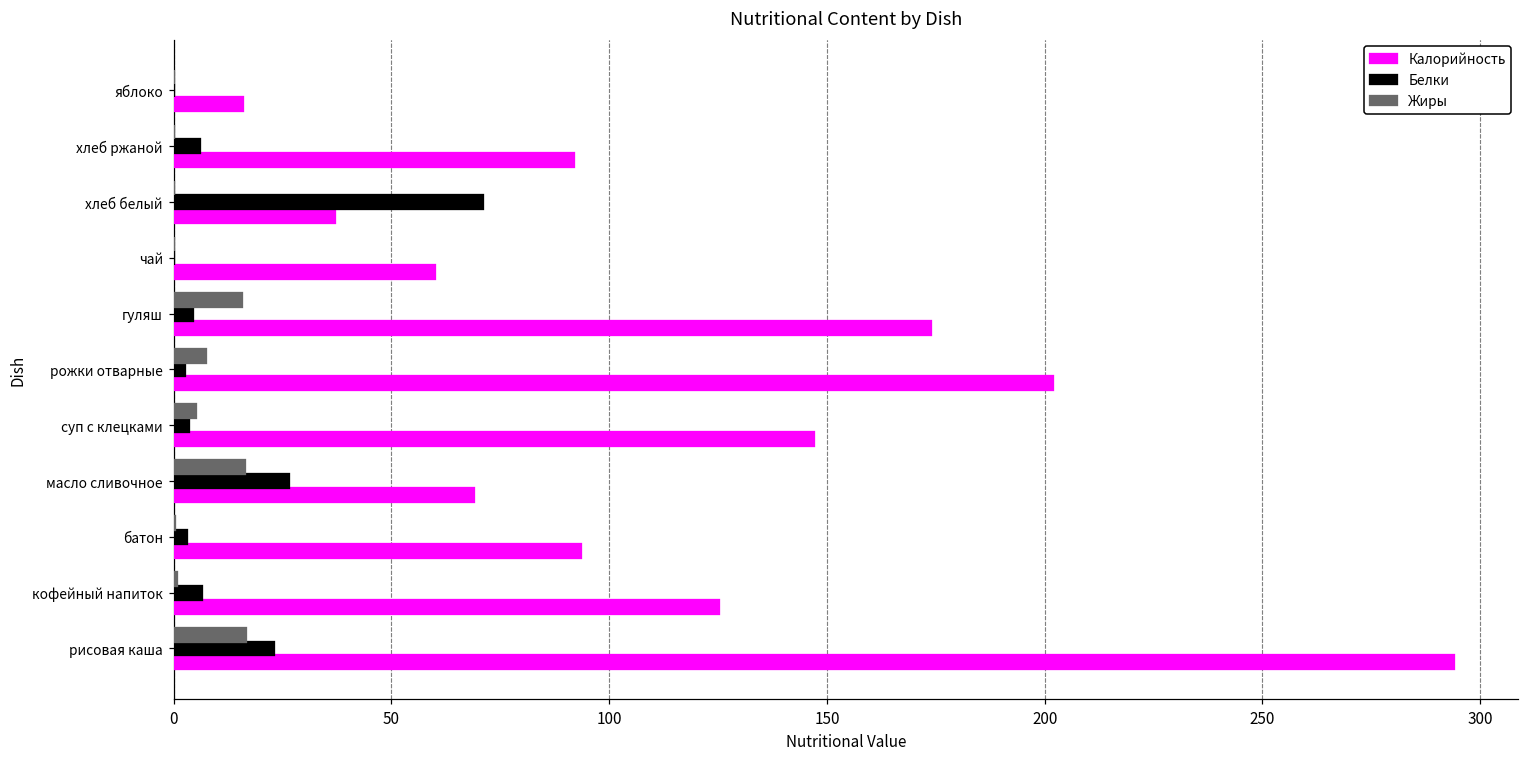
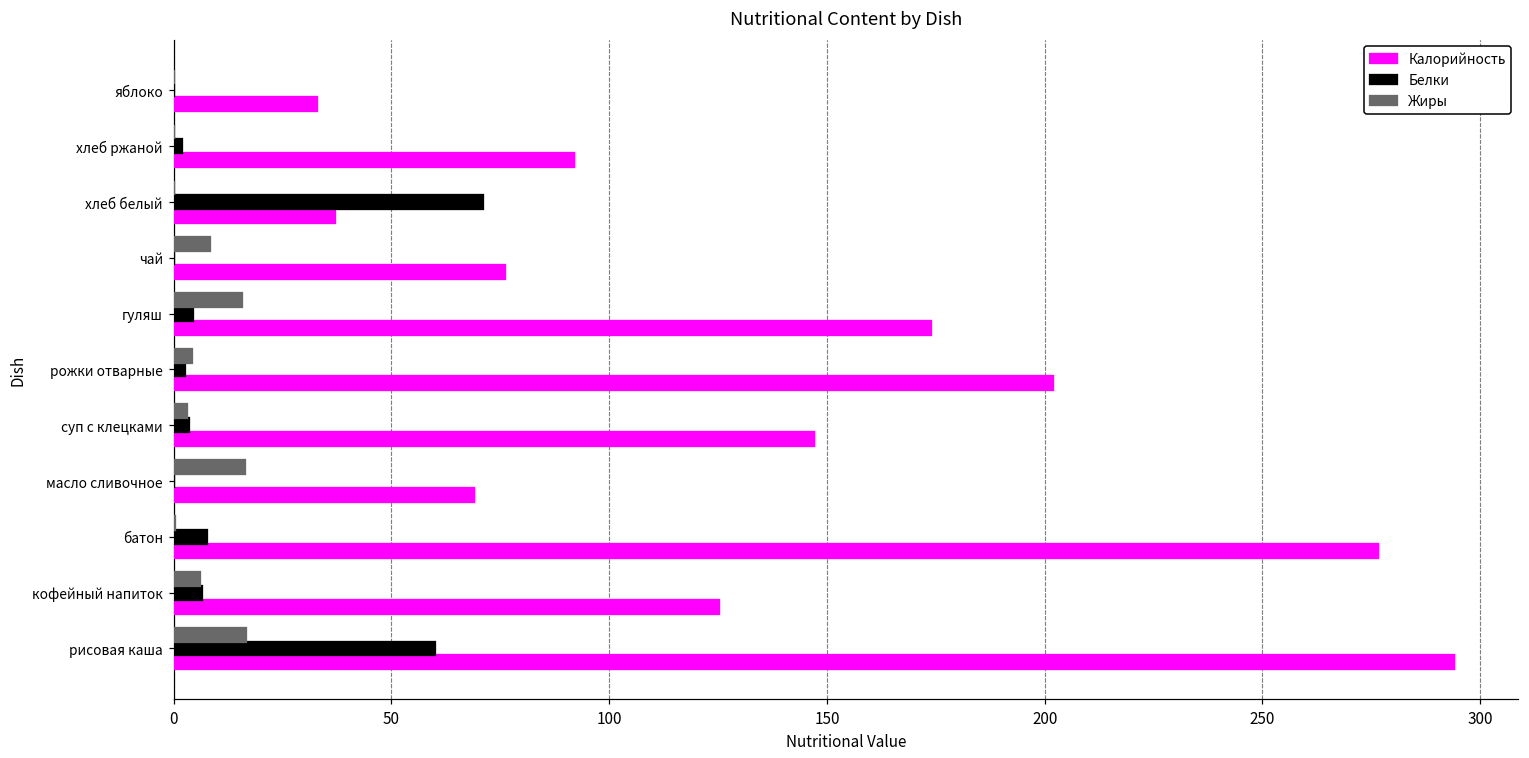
  {
    "Калорийность": {
-     "яблоко": 16,
+     "яблоко": 33,
      "хлеб ржаной": 92,
      "хлеб белый": 37,
-     "чай": 60,
+     "чай": 76,
      "гуляш": 174,
      "рожки отварные": 202,
      "суп с клецками": 147,
      "масло сливочное": 69,
-     "батон": 94,
+     "батон": 277,
      "кофейный напиток": 125,
      "рисовая каша": 294
    },
    "Белки": {
      "яблоко": 0,
-     "хлеб ржаной": 6,
+     "хлеб ржаной": 2,
      "хлеб белый": 71,
      "чай": 0,
      "гуляш": 4,
      "рожки отварные": 3,
      "суп с клецками": 4,
-     "масло сливочное": 27,
-     "батон": 3,
+     "масло сливочное": 0,
+     "батон": 8,
      "кофейный напиток": 6,
-     "рисовая каша": 23
+     "рисовая каша": 60
    },
    "Жиры": {
      "яблоко": 0,
      "хлеб ржаной": 0,
      "хлеб белый": 0,
-     "чай": 0,
+     "чай": 8,
      "гуляш": 16,
-     "рожки отварные": 8,
-     "суп с клецками": 5,
+     "рожки отварные": 4,
+     "суп с клецками": 3,
      "масло сливочное": 16,
-     "кофейный напиток": 1,
+     "кофейный напиток": 6,
      "рисовая каша": 17
    }
  }
